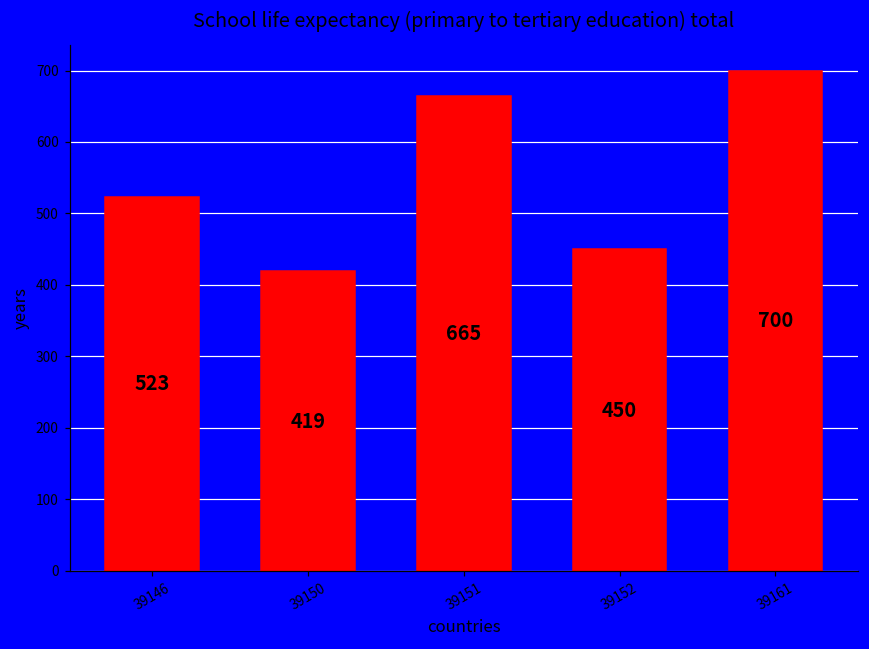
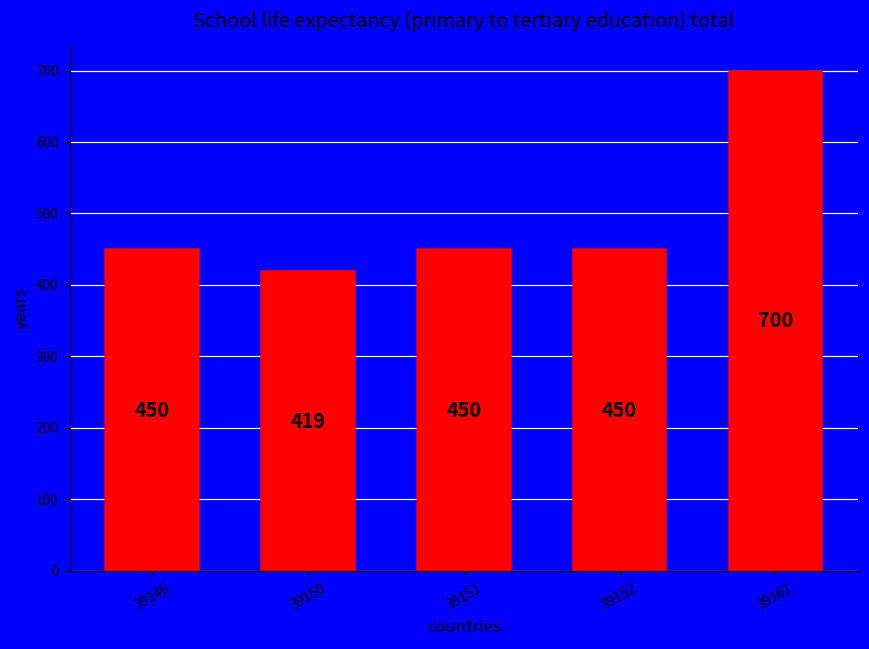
  {
-   "39146": 523,
+   "39146": 450,
    "39150": 419,
-   "39151": 665,
+   "39151": 450,
    "39152": 450,
    "39161": 700
  }
